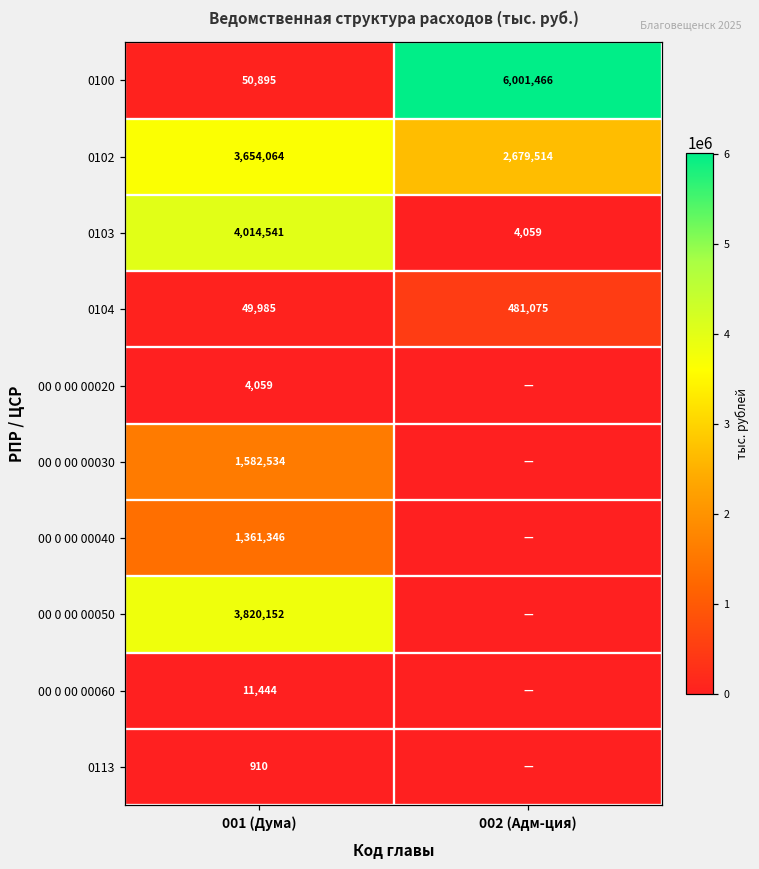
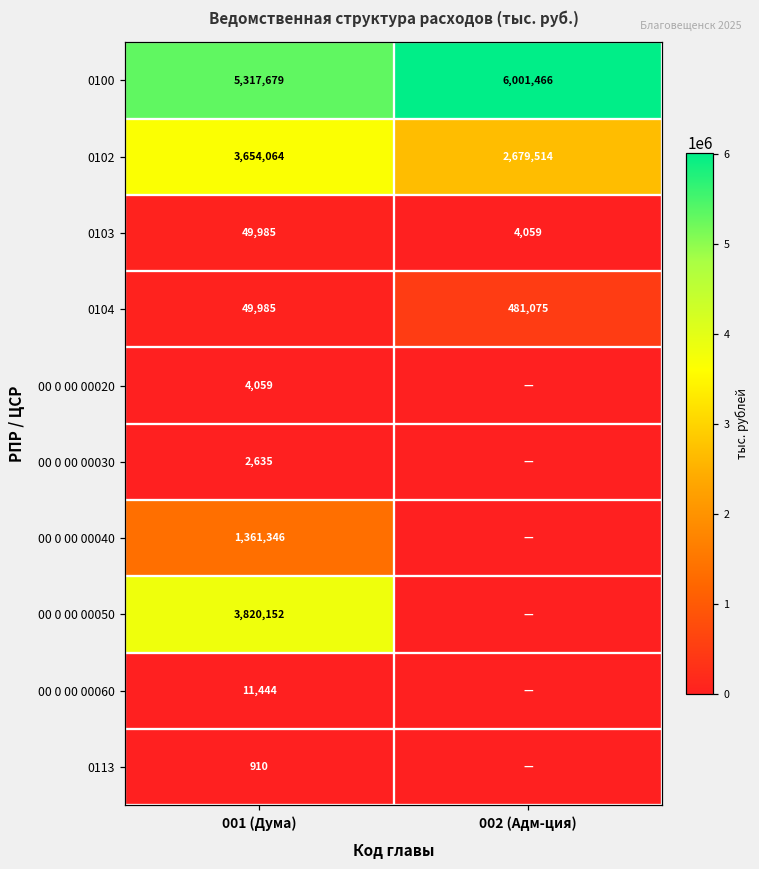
  {
    "0100": {
-     "001 (Дума)": "50,895",
+     "001 (Дума)": "5,317,679",
      "002 (Адм-ция)": "6,001,466"
    },
    "0102": {
      "001 (Дума)": "3,654,064",
      "002 (Адм-ция)": "2,679,514"
    },
    "0103": {
-     "001 (Дума)": "4,014,541",
+     "001 (Дума)": "49,985",
      "002 (Адм-ция)": "4,059"
    },
    "0104": {
      "001 (Дума)": "49,985",
      "002 (Адм-ция)": "481,075"
    },
    "00 0 00 00020": {
      "001 (Дума)": "4,059"
    },
    "00 0 00 00030": {
-     "001 (Дума)": "1,582,534"
+     "001 (Дума)": "2,635"
    },
    "00 0 00 00040": {
      "001 (Дума)": "1,361,346"
    },
    "00 0 00 00050": {
      "001 (Дума)": "3,820,152"
    },
    "00 0 00 00060": {
      "001 (Дума)": "11,444"
    },
    "0113": {
      "001 (Дума)": "910"
    }
  }
